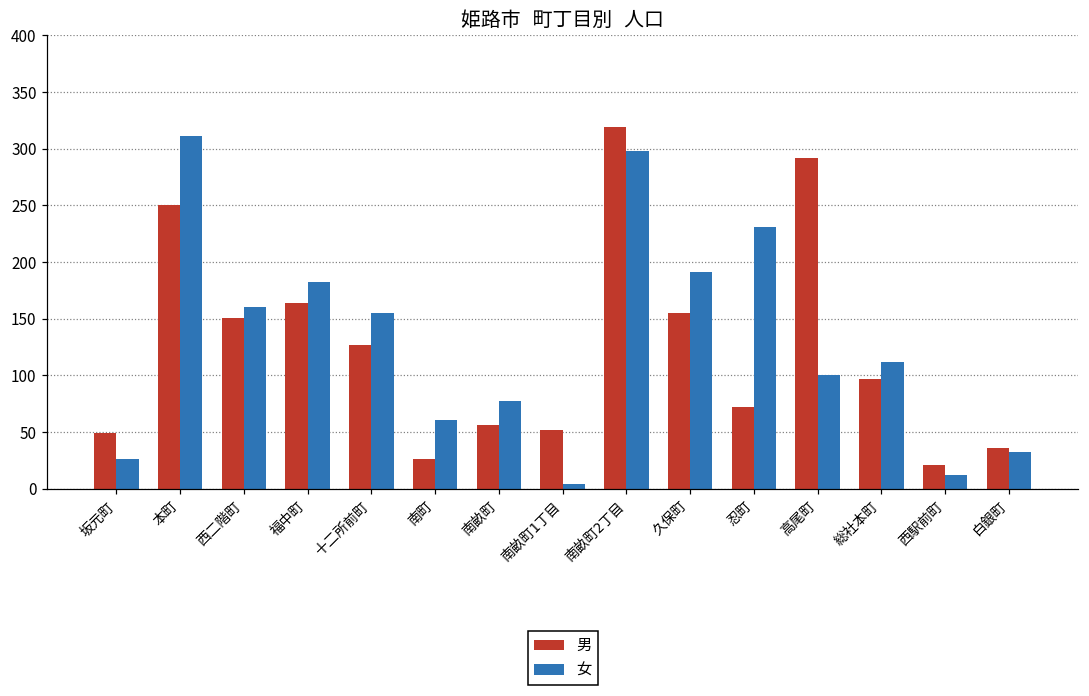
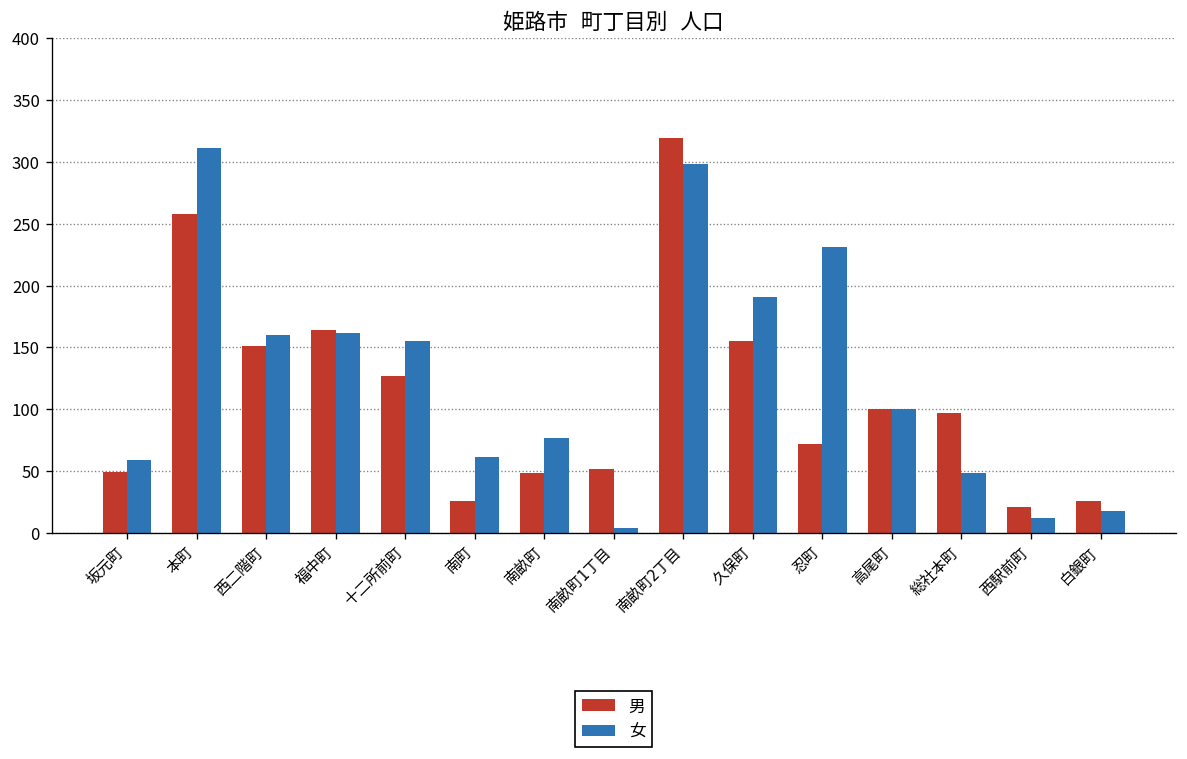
  {
    "男": {
      "坂元町": 49,
-     "本町": 250,
+     "本町": 258,
      "西二階町": 151,
      "福中町": 164,
      "十二所前町": 127,
      "南町": 26,
-     "南畝町": 56,
+     "南畝町": 48,
      "南畝町1丁目": 52,
      "南畝町2丁目": 319,
      "久保町": 155,
      "忍町": 72,
-     "高尾町": 292,
+     "高尾町": 100,
      "総社本町": 97,
      "西駅前町": 21,
-     "白銀町": 36
+     "白銀町": 26
    },
    "女": {
-     "坂元町": 26,
+     "坂元町": 59,
      "本町": 311,
      "西二階町": 160,
-     "福中町": 182,
+     "福中町": 162,
      "十二所前町": 155,
      "南町": 61,
      "南畝町": 77,
      "南畝町1丁目": 4,
      "南畝町2丁目": 298,
      "久保町": 191,
      "忍町": 231,
      "高尾町": 100,
-     "総社本町": 112,
+     "総社本町": 48,
      "西駅前町": 12,
-     "白銀町": 32
+     "白銀町": 18
    }
  }
